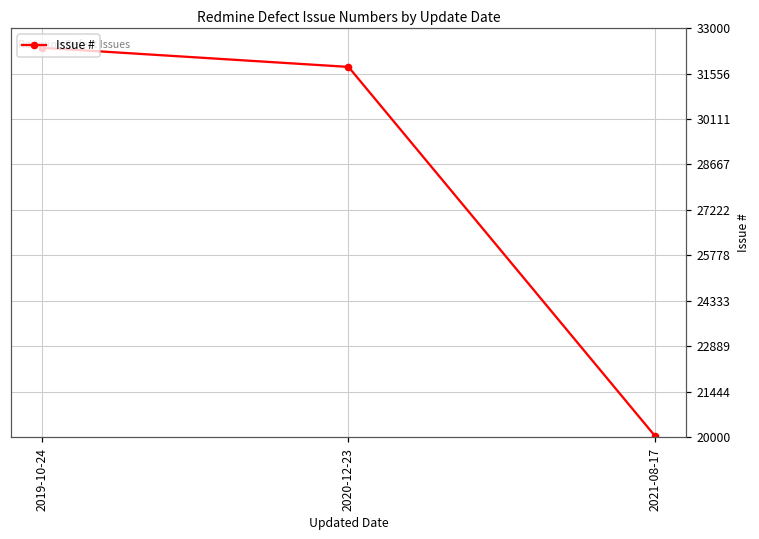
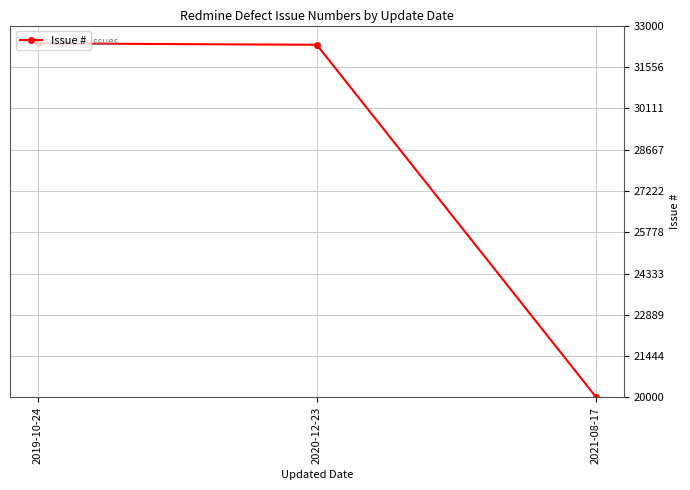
  {
-   "2020-12-23": 31800,
+   "2020-12-23": 32300,
    "2021-08-17": 20000
  }
